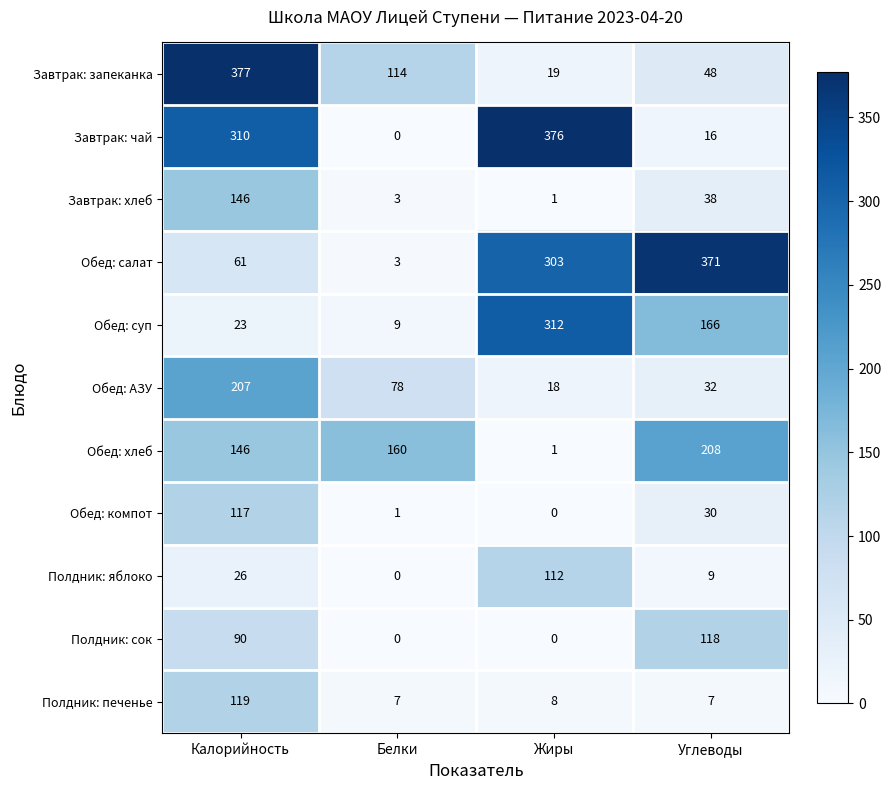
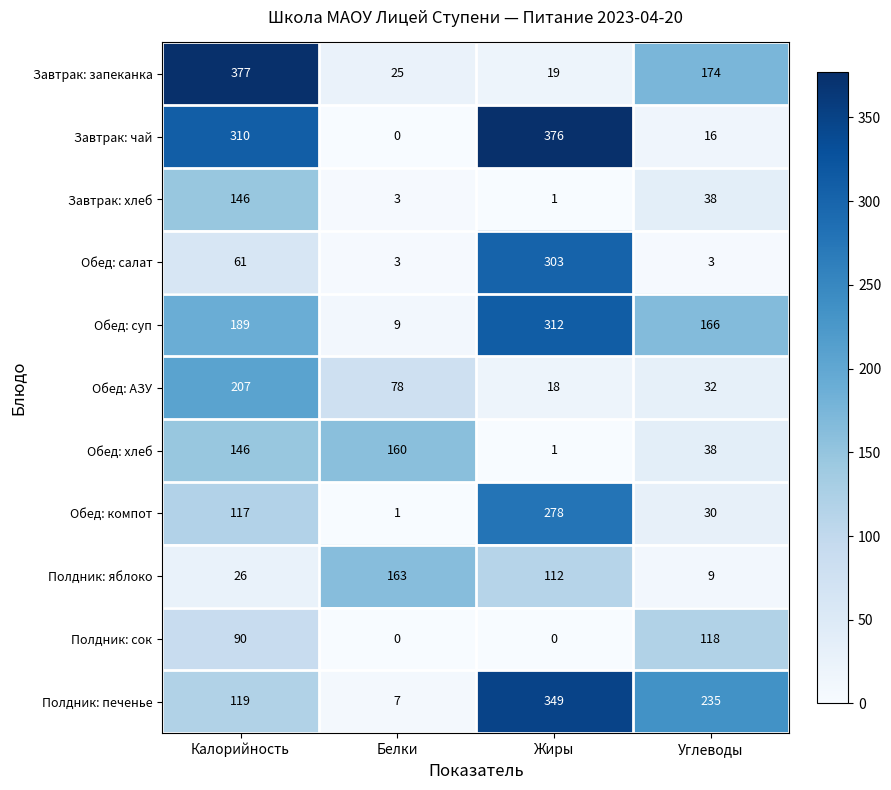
  {
    "Завтрак: запеканка": {
      "Калорийность": 377,
-     "Белки": 114,
+     "Белки": 25,
      "Жиры": 19,
-     "Углеводы": 48
+     "Углеводы": 174
    },
    "Завтрак: чай": {
      "Калорийность": 310,
      "Белки": 0,
      "Жиры": 376,
      "Углеводы": 16
    },
    "Завтрак: хлеб": {
      "Калорийность": 146,
      "Белки": 3,
      "Жиры": 1,
      "Углеводы": 38
    },
    "Обед: салат": {
      "Калорийность": 61,
      "Белки": 3,
      "Жиры": 303,
-     "Углеводы": 371
+     "Углеводы": 3
    },
    "Обед: суп": {
-     "Калорийность": 23,
+     "Калорийность": 189,
      "Белки": 9,
      "Жиры": 312,
      "Углеводы": 166
    },
    "Обед: АЗУ": {
      "Калорийность": 207,
      "Белки": 78,
      "Жиры": 18,
      "Углеводы": 32
    },
    "Обед: хлеб": {
      "Калорийность": 146,
      "Белки": 160,
      "Жиры": 1,
-     "Углеводы": 208
+     "Углеводы": 38
    },
    "Обед: компот": {
      "Калорийность": 117,
      "Белки": 1,
-     "Жиры": 0,
+     "Жиры": 278,
      "Углеводы": 30
    },
    "Полдник: яблоко": {
      "Калорийность": 26,
-     "Белки": 0,
+     "Белки": 163,
      "Жиры": 112,
      "Углеводы": 9
    },
    "Полдник: сок": {
      "Калорийность": 90,
      "Белки": 0,
      "Жиры": 0,
      "Углеводы": 118
    },
    "Полдник: печенье": {
      "Калорийность": 119,
      "Белки": 7,
-     "Жиры": 8,
-     "Углеводы": 7
+     "Жиры": 349,
+     "Углеводы": 235
    }
  }
